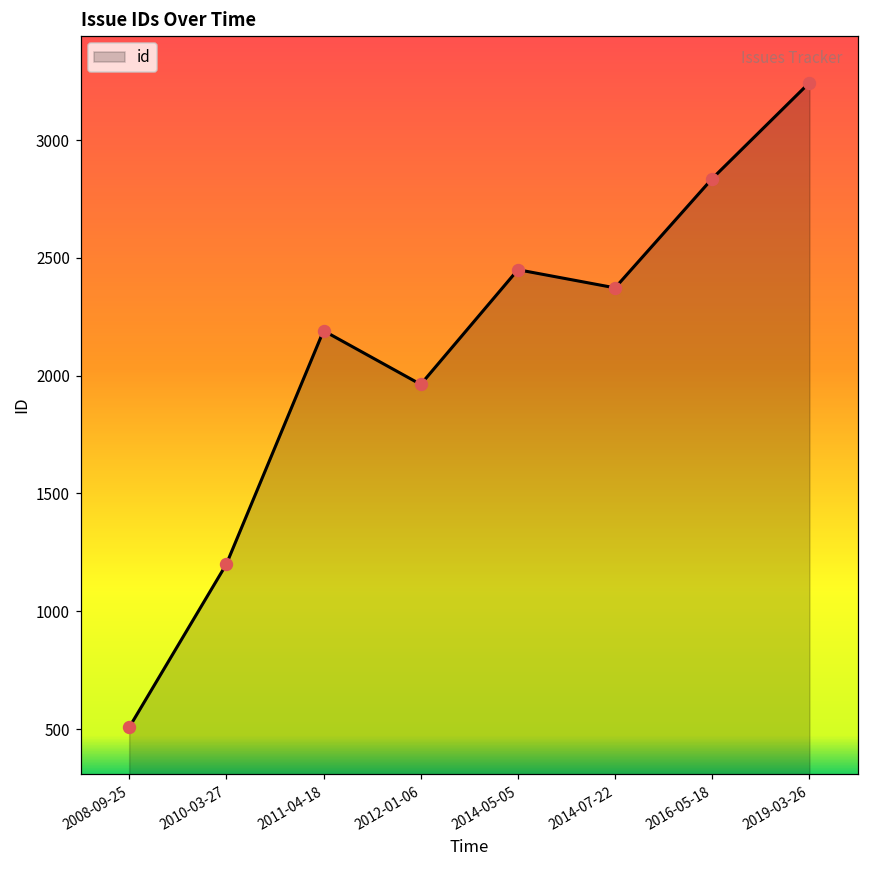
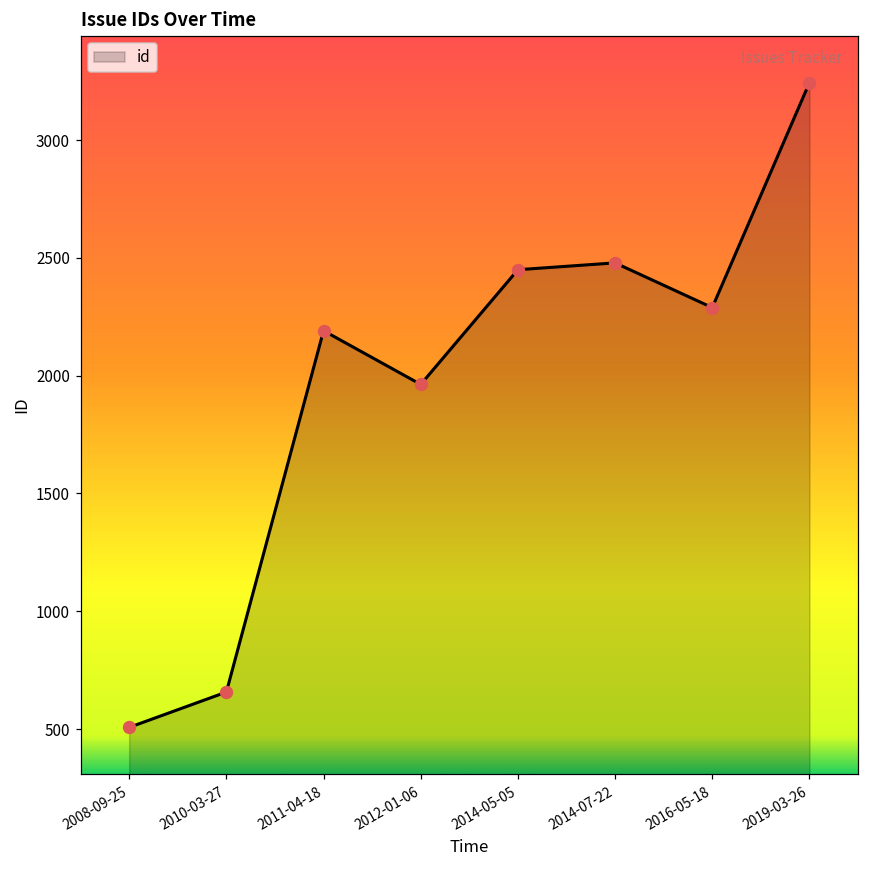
  {
    "2008-09-25": 510,
-   "2010-03-27": 1200,
+   "2010-03-27": 660,
    "2011-04-18": 2190,
    "2012-01-06": 1960,
    "2014-05-05": 2450,
-   "2014-07-22": 2370,
-   "2016-05-18": 2840,
+   "2014-07-22": 2480,
+   "2016-05-18": 2290,
    "2019-03-26": 3240
  }
